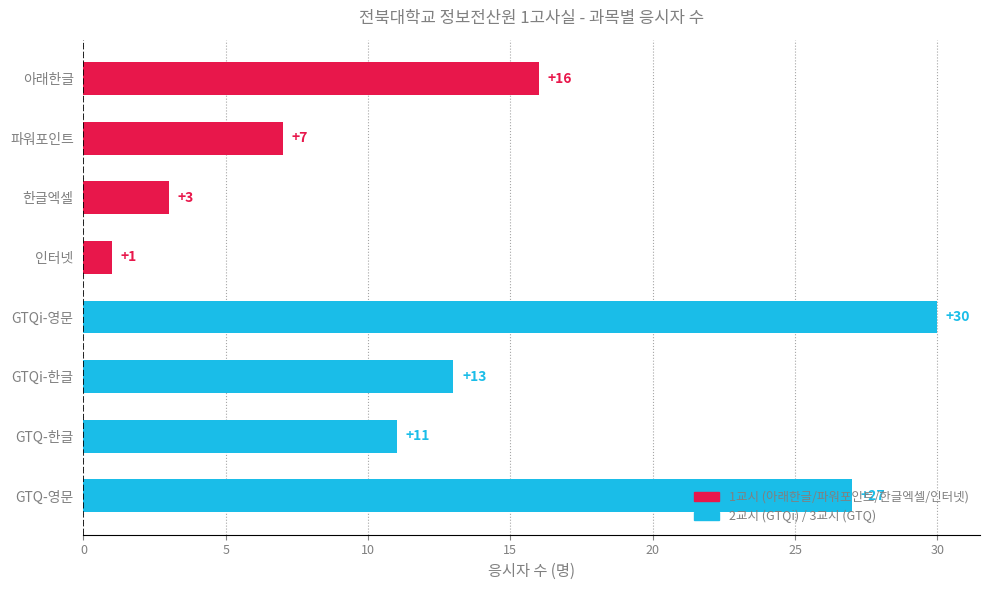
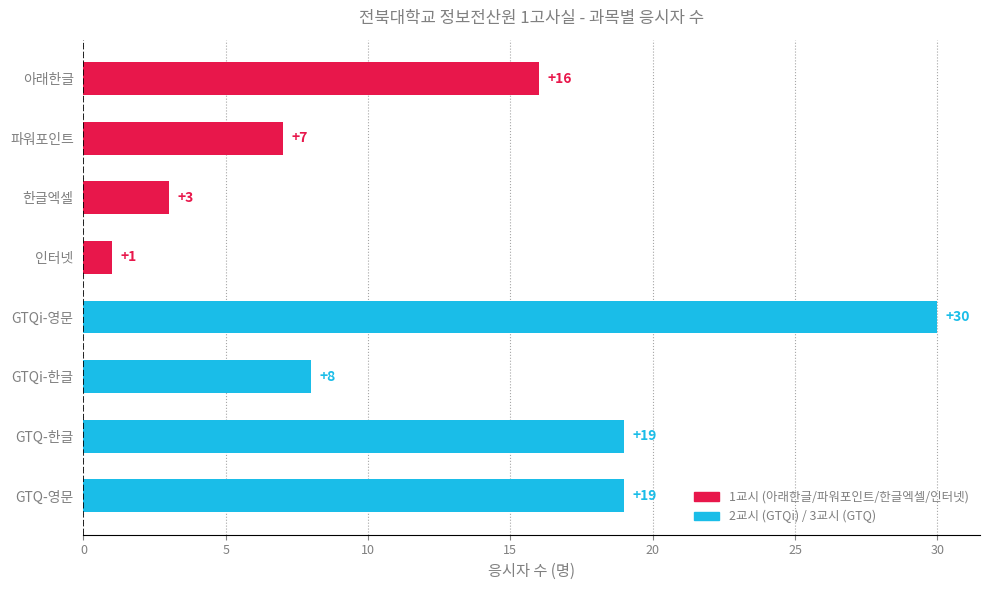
  {
    "아래한글": "+16",
    "파워포인트": "+7",
    "한글엑셀": "+3",
    "인터넷": "+1",
    "GTQi-영문": "+30",
-   "GTQi-한글": "+13",
-   "GTQ-한글": "+11",
-   "GTQ-영문": "+27"
+   "GTQi-한글": "+8",
+   "GTQ-한글": "+19",
+   "GTQ-영문": "+19"
  }
